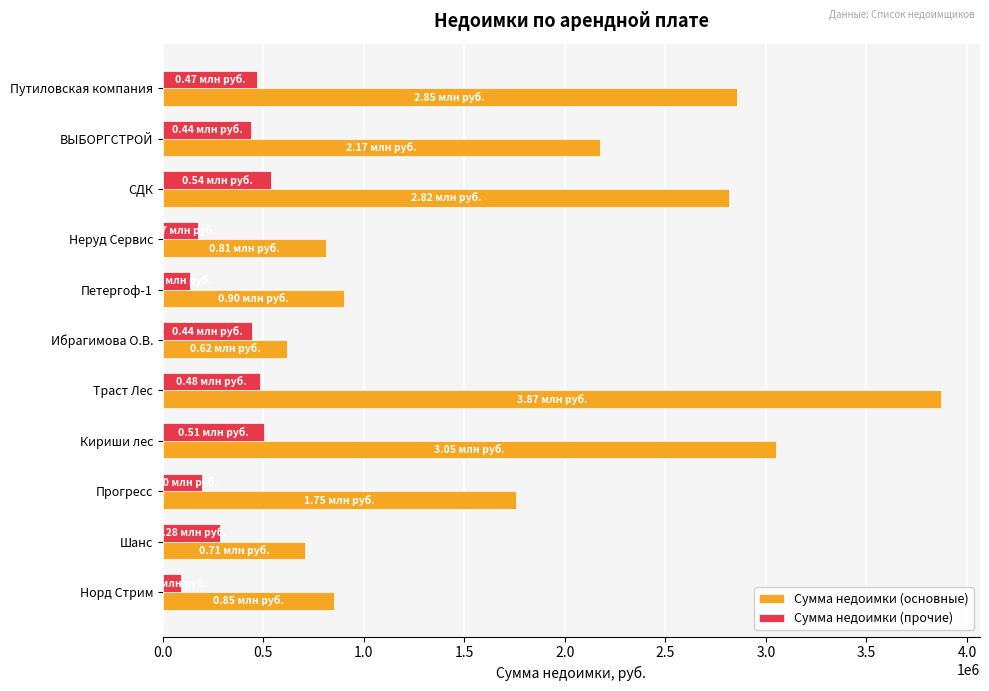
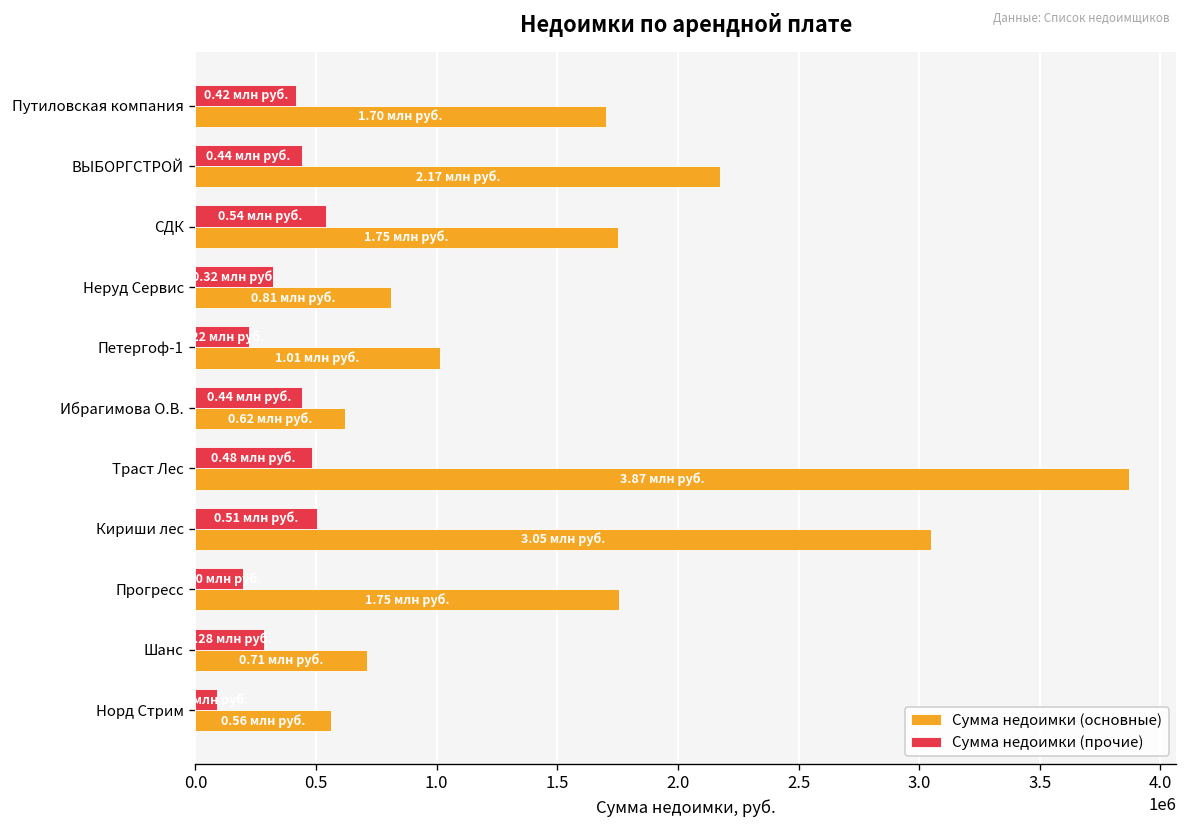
  {
    "Сумма недоимки (основные)": {
-     "Путиловская компания": 2.85,
-     "СДК": 2.82,
-     "Петергоф-1": 0.90,
-     "Норд Стрим": 0.85
+     "Путиловская компания": 1.70,
+     "СДК": 1.75,
+     "Петергоф-1": 1.01,
+     "Норд Стрим": 0.56
    },
    "Сумма недоимки (прочие)": {
-     "Путиловская компания": 0.47,
-     "Неруд Сервис": 170000,
-     "Петергоф-1": 140000
+     "Путиловская компания": 0.42,
+     "Неруд Сервис": 320000,
+     "Петергоф-1": 220000
    }
  }
